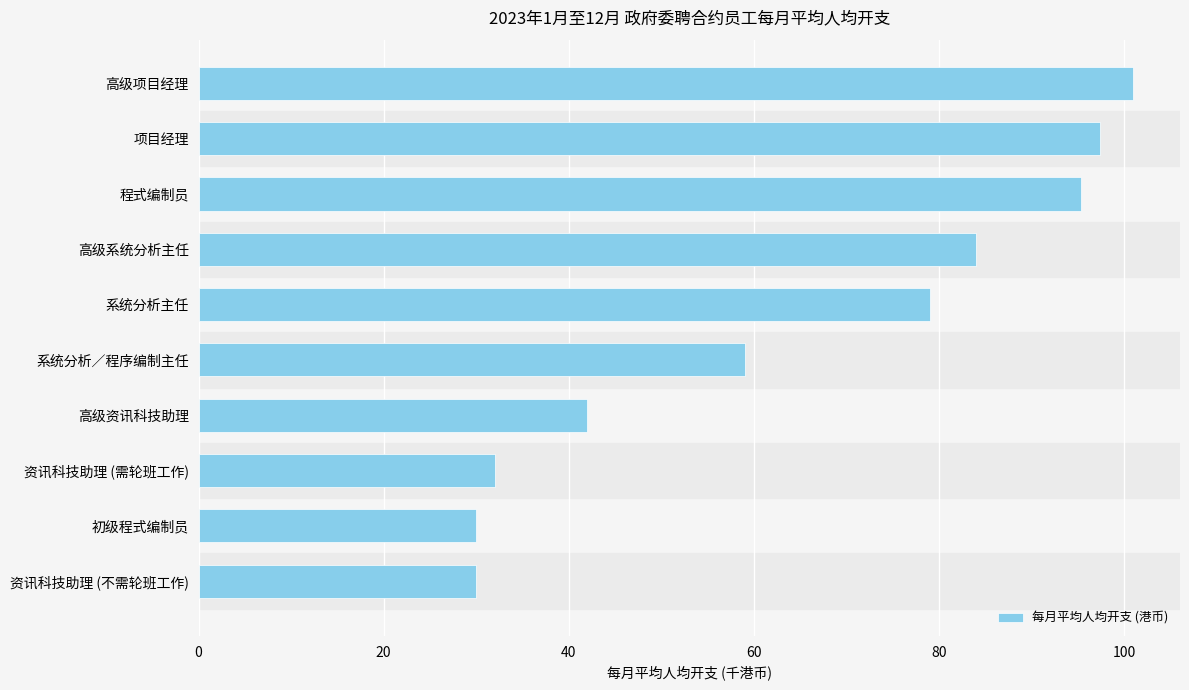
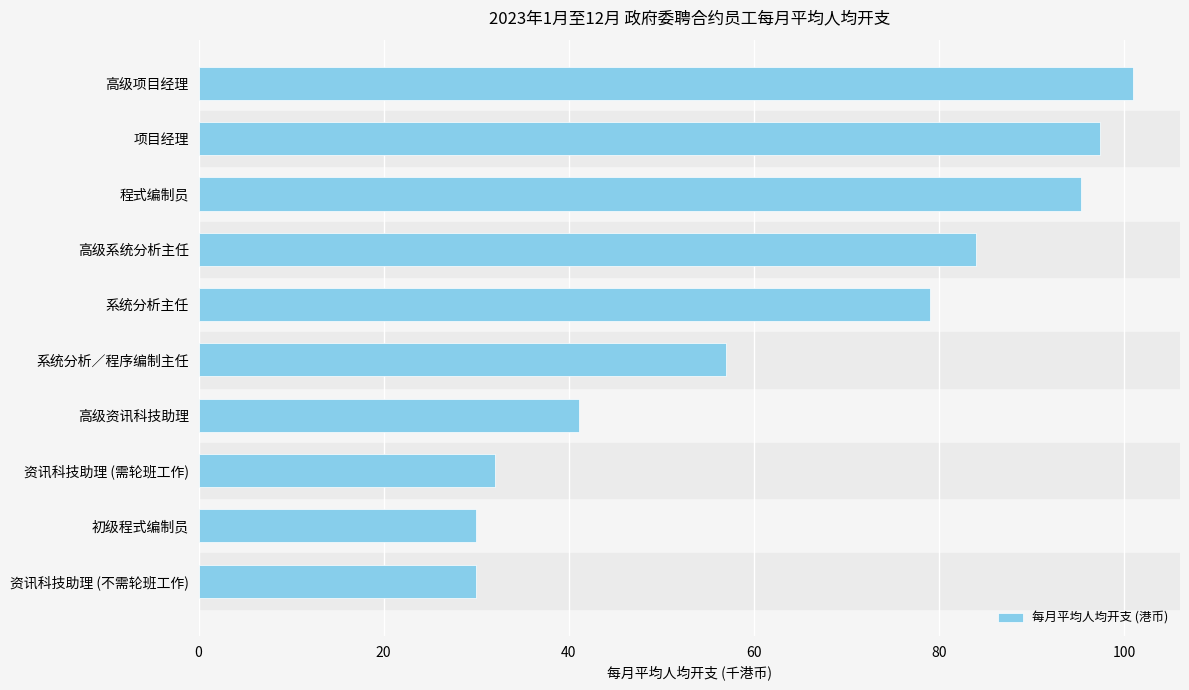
  {
    "高级项目经理": 101,
    "项目经理": 97,
    "程式编制员": 95,
    "高级系统分析主任": 84,
    "系统分析主任": 79,
-   "系统分析／程序编制主任": 59,
-   "高级资讯科技助理": 42,
+   "系统分析／程序编制主任": 57,
+   "高级资讯科技助理": 41,
    "资讯科技助理 (需轮班工作)": 32,
    "初级程式编制员": 30,
    "资讯科技助理 (不需轮班工作)": 30
  }
